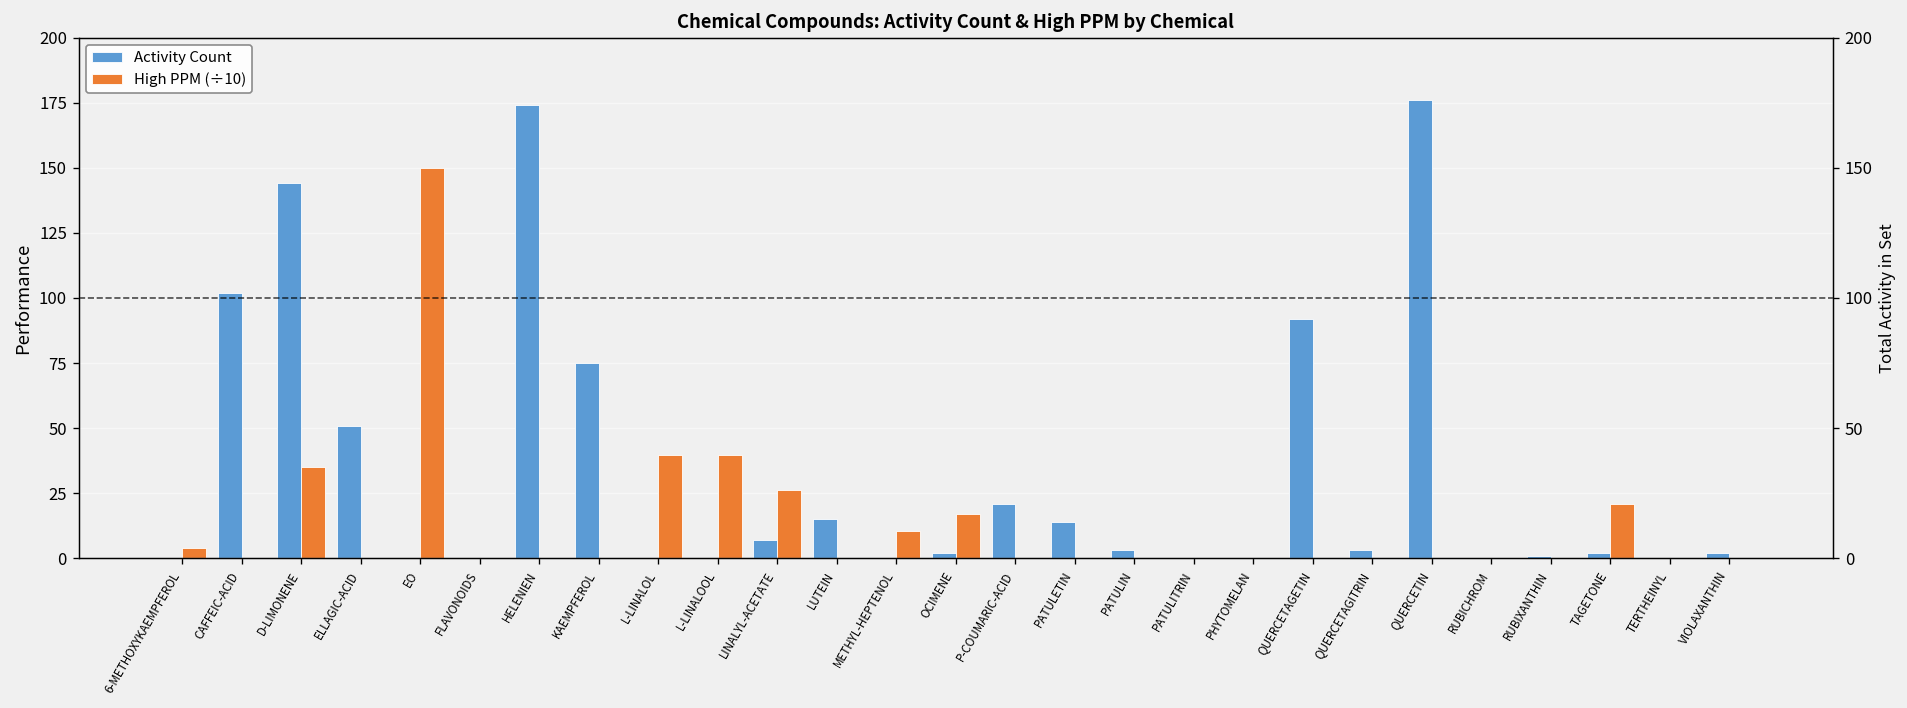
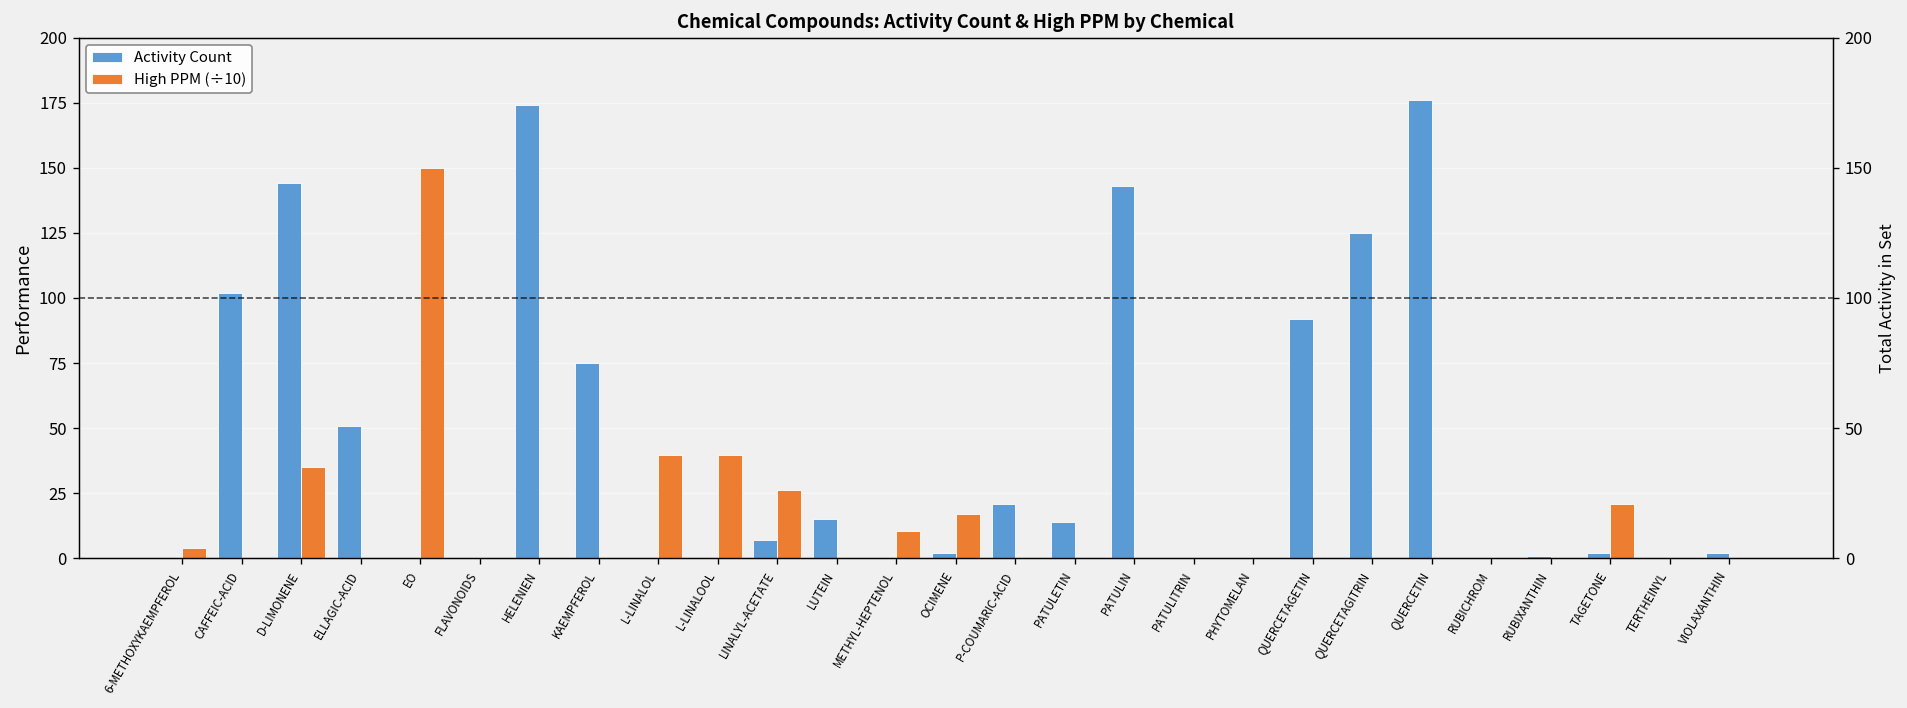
  {
    "Activity Count": {
      "6-METHOXYKAEMPFEROL": 0,
      "CAFFEIC-ACID": 102,
      "D-LIMONENE": 144,
      "ELLAGIC-ACID": 51,
      "EO": 0,
      "FLAVONOIDS": 0,
      "HELENIEN": 174,
      "KAEMPFEROL": 75,
      "L-LINALOL": 0,
      "L-LINALOOL": 0,
      "LINALYL-ACETATE": 7,
      "LUTEIN": 15,
      "METHYL-HEPTENOL": 0,
      "OCIMENE": 2,
      "P-COUMARIC-ACID": 21,
      "PATULETIN": 14,
-     "PATULIN": 3,
+     "PATULIN": 143,
      "PATULITRIN": 0,
      "PHYTOMELAN": 0,
      "QUERCETAGETIN": 92,
-     "QUERCETAGITRIN": 3,
+     "QUERCETAGITRIN": 125,
      "QUERCETIN": 176,
      "RUBICHROM": 0,
      "TAGETONE": 2,
      "TERTHEINYL": 0,
      "VIOLAXANTHIN": 2
    },
    "High PPM (÷10)": {
      "6-METHOXYKAEMPFEROL": 4,
      "CAFFEIC-ACID": 0,
      "D-LIMONENE": 35,
      "ELLAGIC-ACID": 0,
      "EO": 150,
      "FLAVONOIDS": 0,
      "HELENIEN": 0,
      "KAEMPFEROL": 0,
      "L-LINALOL": 40,
      "L-LINALOOL": 40,
      "LINALYL-ACETATE": 26,
      "LUTEIN": 0,
      "METHYL-HEPTENOL": 11,
      "OCIMENE": 17,
      "P-COUMARIC-ACID": 0,
      "PATULETIN": 0,
      "PATULIN": 0,
      "PATULITRIN": 0,
      "PHYTOMELAN": 0,
      "QUERCETAGETIN": 0,
      "QUERCETAGITRIN": 0,
      "QUERCETIN": 0,
      "RUBICHROM": 0,
      "RUBIXANTHIN": 0,
      "TAGETONE": 21,
      "TERTHEINYL": 0,
      "VIOLAXANTHIN": 0
    }
  }
